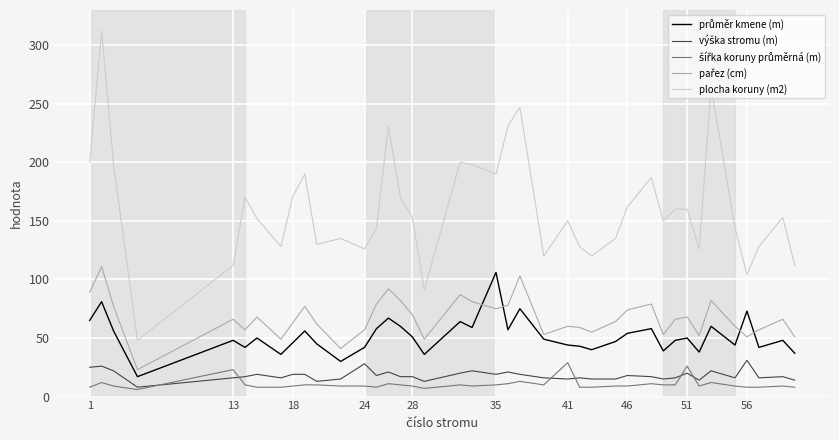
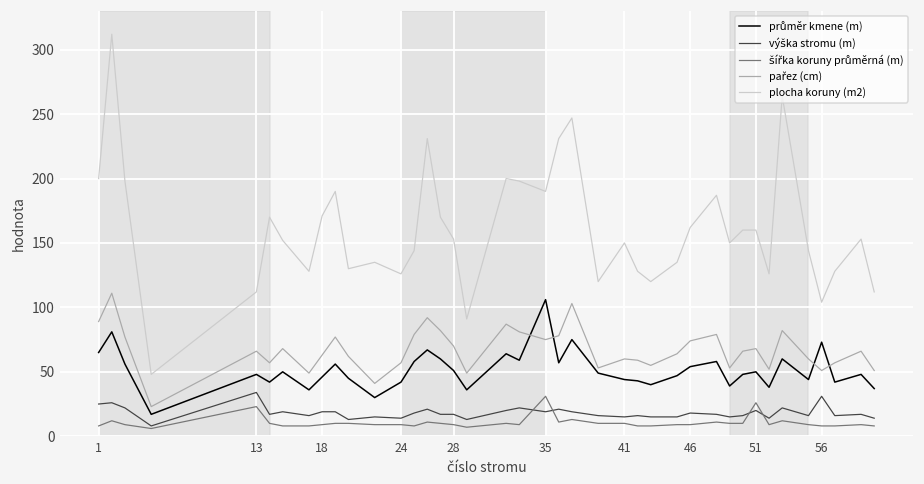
  {
    "průměr kmene (m)": {
      "1": 65,
      "13": 48,
      "18": 46,
      "24": 42,
      "28": 51,
      "35": 106,
      "41": 44,
      "46": 54,
      "51": 50,
      "56": 73
    },
    "výška stromu (m)": {
      "1": 25,
-     "13": 16,
+     "13": 34,
      "18": 19,
-     "24": 28,
+     "24": 14,
      "28": 17,
      "35": 19,
      "41": 15,
      "46": 18,
      "51": 20,
      "56": 31
    },
    "šířka koruny průměrná (m)": {
      "1": 8,
      "13": 23,
      "18": 9,
      "24": 9,
      "28": 9,
-     "35": 10,
-     "41": 29,
+     "35": 31,
+     "41": 10,
      "46": 9,
      "51": 26,
      "56": 8
    }
  }
